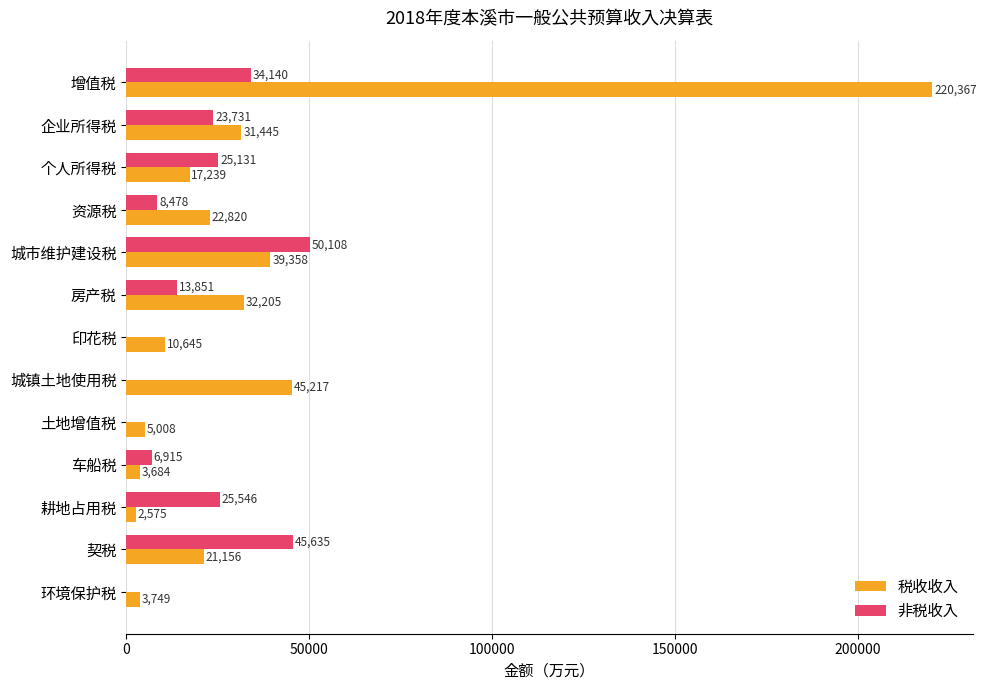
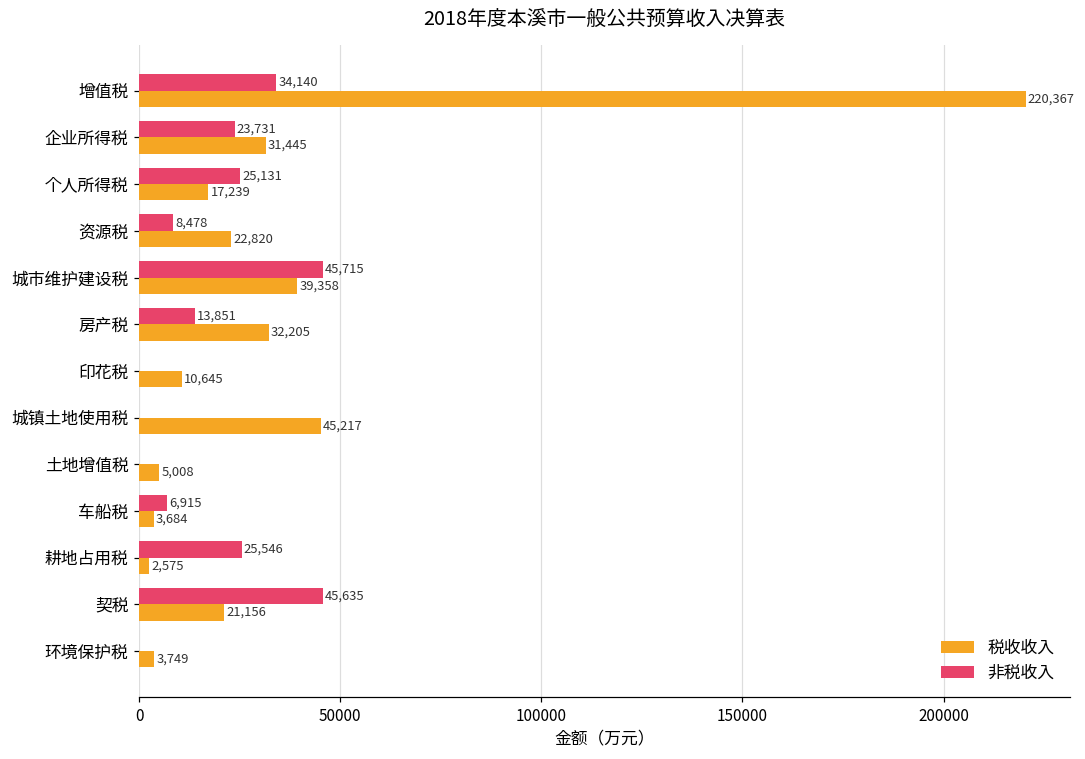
  {
    "税收收入": {
      "增值税": "220,367",
      "企业所得税": "31,445",
      "个人所得税": "17,239",
      "资源税": "22,820",
      "城市维护建设税": "39,358",
      "房产税": "32,205",
      "印花税": "10,645",
      "城镇土地使用税": "45,217",
      "土地增值税": "5,008",
      "车船税": "3,684",
      "耕地占用税": "2,575",
      "契税": "21,156",
      "环境保护税": "3,749"
    },
    "非税收入": {
      "增值税": "34,140",
      "企业所得税": "23,731",
      "个人所得税": "25,131",
      "资源税": "8,478",
-     "城市维护建设税": "50,108",
+     "城市维护建设税": "45,715",
      "房产税": "13,851",
      "车船税": "6,915",
      "耕地占用税": "25,546",
      "契税": "45,635"
    }
  }
